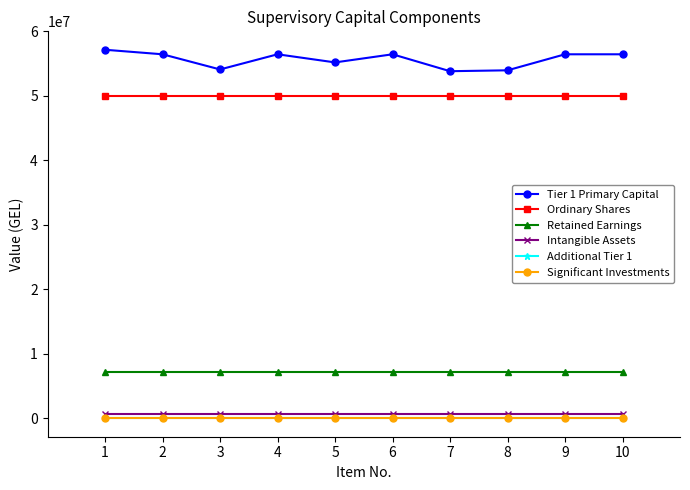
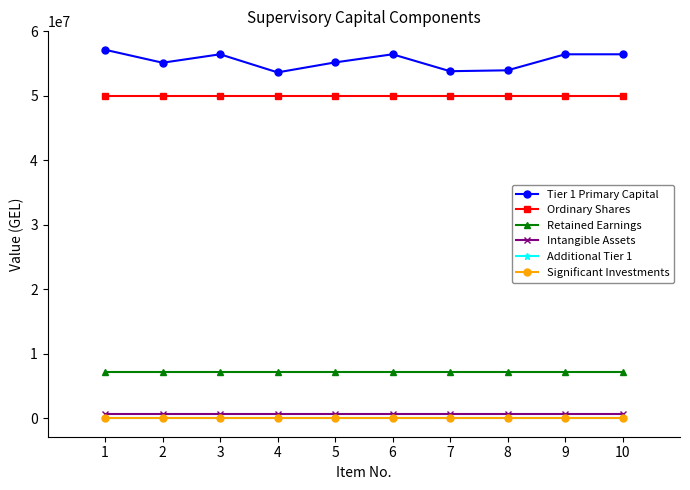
  {
    "Tier 1 Primary Capital": {
      "1": 57000000,
-     "2": 56000000,
-     "3": 54000000,
-     "4": 56000000,
+     "2": 55000000,
+     "3": 56000000,
+     "4": 54000000,
      "5": 55000000,
      "6": 56000000,
      "7": 54000000,
      "8": 54000000,
      "9": 56000000,
      "10": 56000000
    },
    "Ordinary Shares": {
      "1": 50000000,
      "2": 50000000,
      "3": 50000000,
      "4": 50000000,
      "5": 50000000,
      "6": 50000000,
      "7": 50000000,
      "8": 50000000,
      "9": 50000000,
      "10": 50000000
    },
    "Retained Earnings": {
      "1": 7000000,
      "2": 7000000,
      "3": 7000000,
      "4": 7000000,
      "5": 7000000,
      "6": 7000000,
      "7": 7000000,
      "8": 7000000,
      "9": 7000000,
      "10": 7000000
    },
    "Intangible Assets": {
      "1": 1000000,
      "2": 1000000,
      "3": 1000000,
      "4": 1000000,
      "5": 1000000,
      "6": 1000000,
      "7": 1000000,
      "8": 1000000,
      "9": 1000000,
      "10": 1000000
    },
    "Significant Investments": {
      "1": 0,
      "2": 0,
      "3": 0,
      "4": 0,
      "5": 0,
      "6": 0,
      "7": 0,
      "8": 0,
      "9": 0,
      "10": 0
    }
  }
